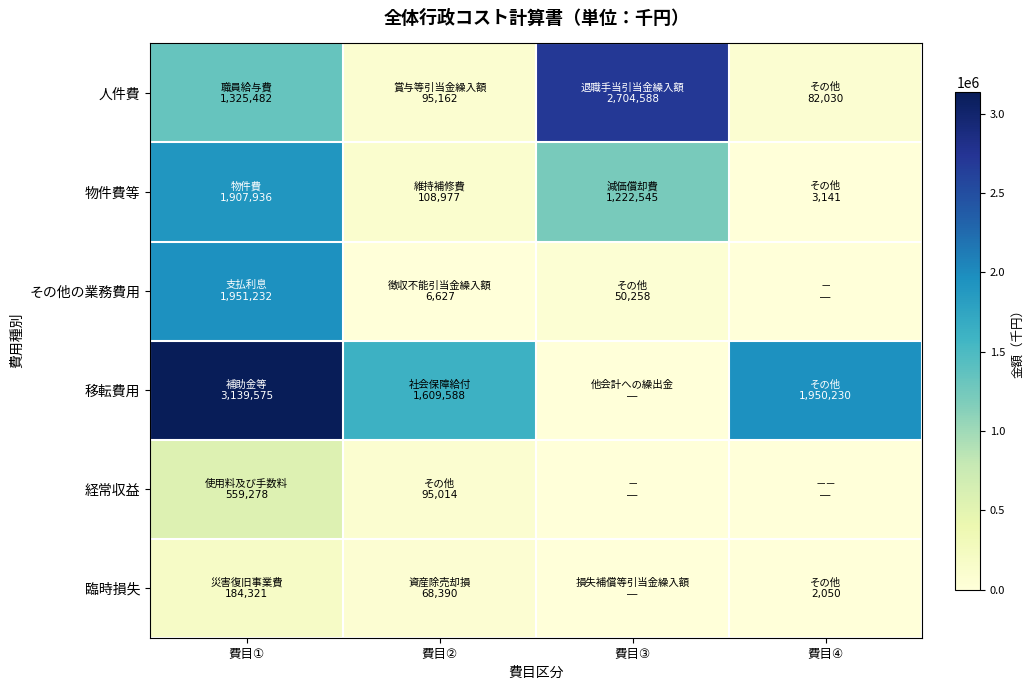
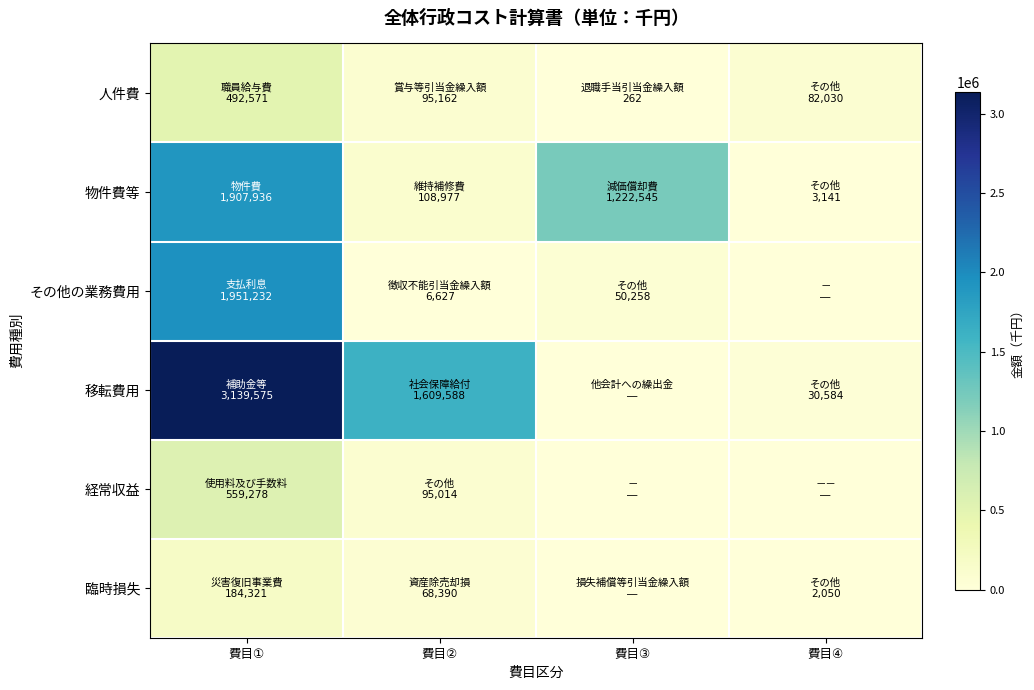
  {
    "人件費": {
-     "費目①": "1,325,482",
+     "費目①": "492,571",
      "費目②": "95,162",
-     "費目③": "2,704,588",
+     "費目③": "262",
      "費目④": "82,030"
    },
    "物件費等": {
      "費目①": "1,907,936",
      "費目②": "108,977",
      "費目③": "1,222,545",
      "費目④": "3,141"
    },
    "その他の業務費用": {
      "費目①": "1,951,232",
      "費目②": "6,627",
      "費目③": "50,258"
    },
    "移転費用": {
      "費目①": "3,139,575",
      "費目②": "1,609,588",
-     "費目④": "1,950,230"
+     "費目④": "30,584"
    },
    "経常収益": {
      "費目①": "559,278",
      "費目②": "95,014"
    },
    "臨時損失": {
      "費目①": "184,321",
      "費目②": "68,390",
      "費目④": "2,050"
    }
  }
